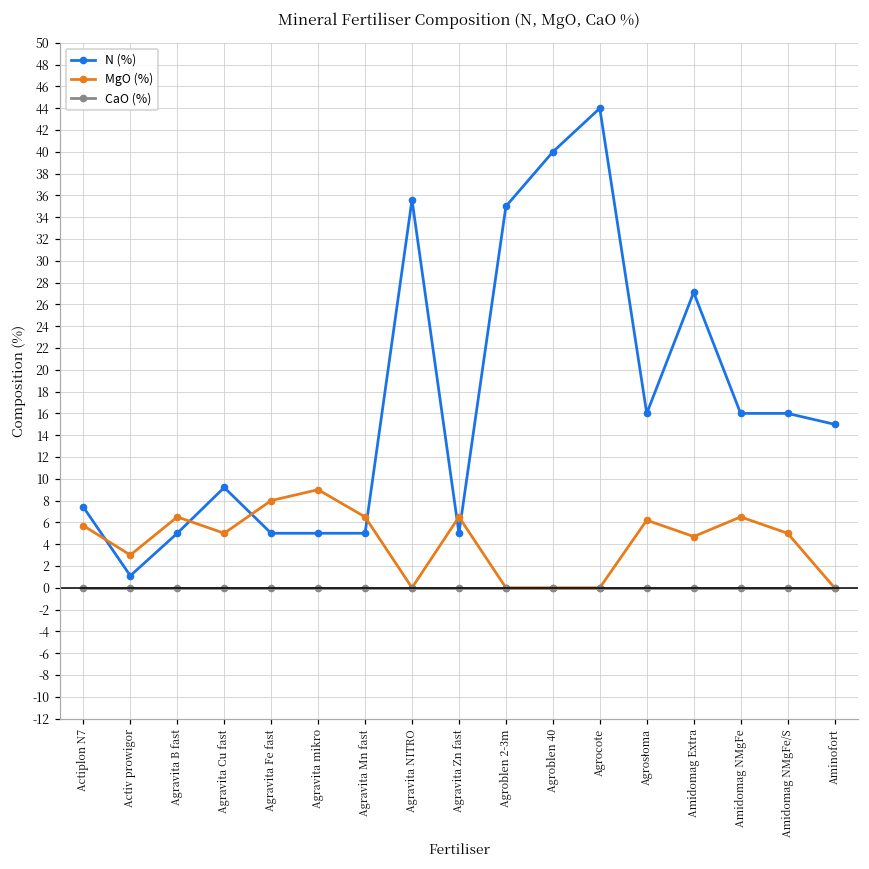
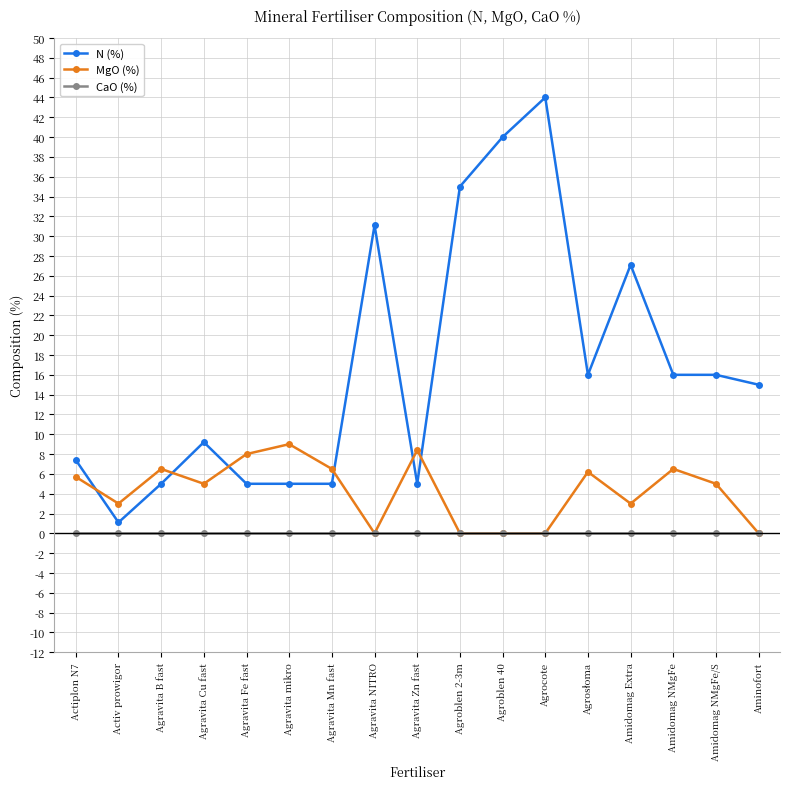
  {
    "N (%)": {
      "Actiplon N7": 7,
      "Activ prowigor": 1,
      "Agravita B fast": 5,
      "Agravita Cu fast": 9,
      "Agravita Fe fast": 5,
      "Agravita mikro": 5,
      "Agravita Mn fast": 5,
-     "Agravita NITRO": 36,
+     "Agravita NITRO": 31,
      "Agravita Zn fast": 5,
      "Agroblen 2-3m": 35,
      "Agroblen 40": 40,
      "Agrocote": 44,
      "Agrosłoma": 16,
      "Amidomag Extra": 27,
      "Amidomag NMgFe": 16,
      "Amidomag NMgFe/S": 16,
      "Aminofort": 15
    },
    "MgO (%)": {
      "Actiplon N7": 6,
      "Activ prowigor": 3,
      "Agravita B fast": 7,
      "Agravita Cu fast": 5,
      "Agravita Fe fast": 8,
      "Agravita mikro": 9,
      "Agravita Mn fast": 7,
-     "Agravita Zn fast": 7,
+     "Agravita Zn fast": 8,
      "Agrosłoma": 6,
-     "Amidomag Extra": 5,
+     "Amidomag Extra": 3,
      "Amidomag NMgFe": 7,
      "Amidomag NMgFe/S": 5
    },
    "CaO (%)": {
      "Actiplon N7": 0,
      "Activ prowigor": 0,
      "Agravita B fast": 0,
      "Agravita Cu fast": 0,
      "Agravita Fe fast": 0,
      "Agravita mikro": 0,
      "Agravita Mn fast": 0,
      "Agravita Zn fast": 0,
      "Agrosłoma": 0,
      "Amidomag Extra": 0,
      "Amidomag NMgFe": 0,
      "Amidomag NMgFe/S": 0
    }
  }
